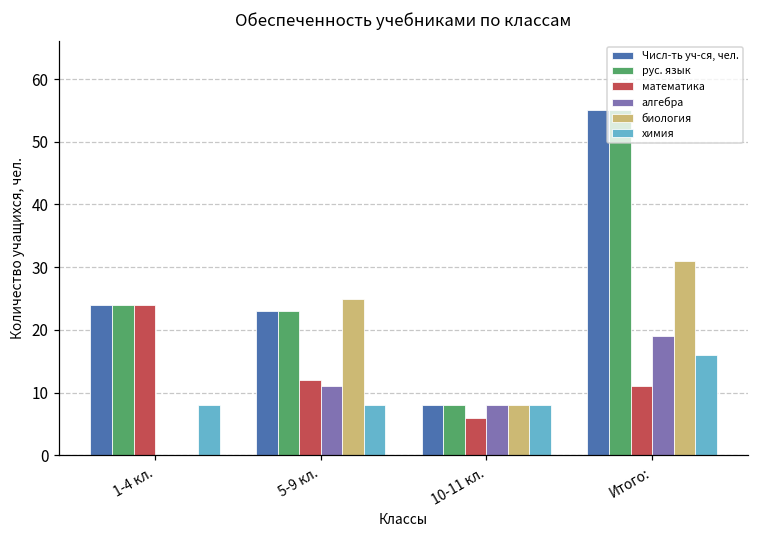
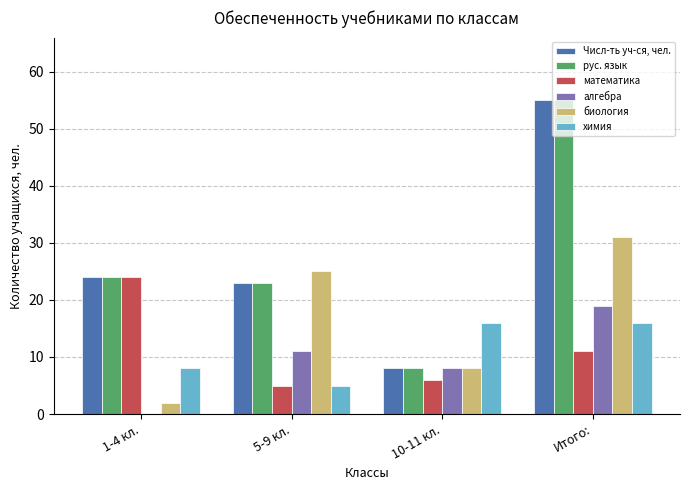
  {
    "рус. язык": {
      "1-4 кл.": 24,
      "5-9 кл.": 23,
      "10-11 кл.": 8
    },
    "математика": {
      "1-4 кл.": 24,
-     "5-9 кл.": 12,
+     "5-9 кл.": 5,
      "10-11 кл.": 6,
      "Итого:": 11
    },
    "биология": {
-     "1-4 кл.": 0,
+     "1-4 кл.": 2,
      "5-9 кл.": 25,
      "10-11 кл.": 8,
      "Итого:": 31
    },
    "химия": {
      "1-4 кл.": 8,
-     "5-9 кл.": 8,
-     "10-11 кл.": 8,
+     "5-9 кл.": 5,
+     "10-11 кл.": 16,
      "Итого:": 16
    }
  }
